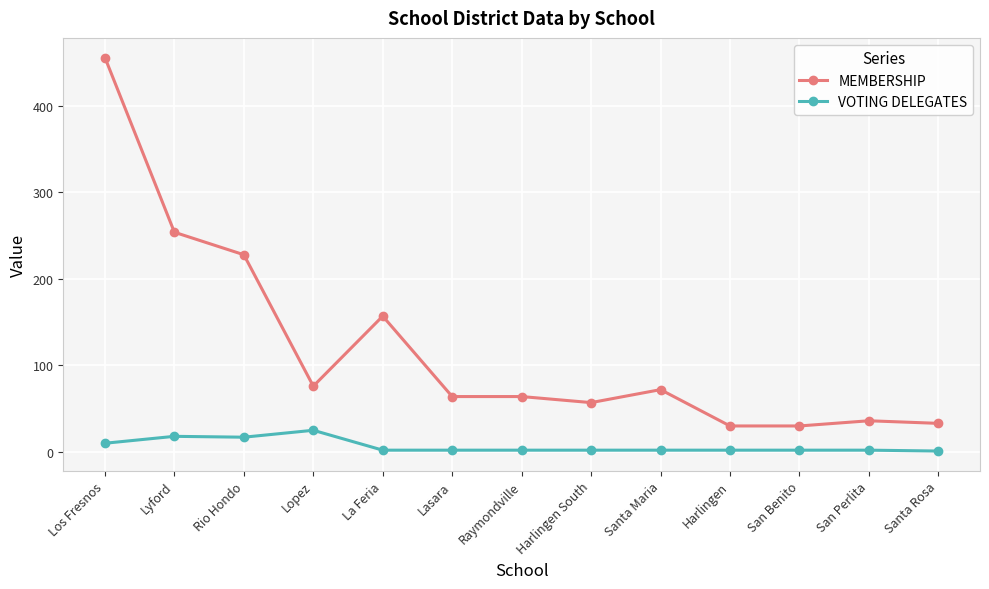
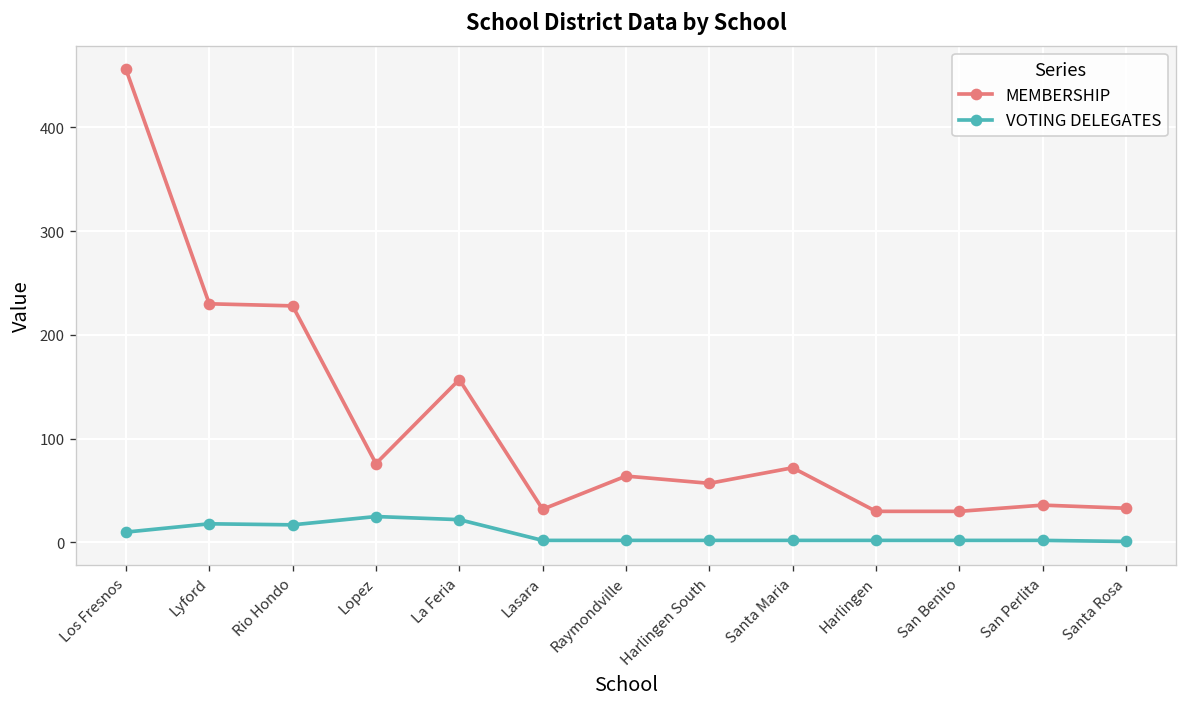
  {
    "MEMBERSHIP": {
      "Los Fresnos": 460,
-     "Lyford": 250,
+     "Lyford": 230,
      "Rio Hondo": 230,
      "Lopez": 80,
      "La Feria": 160,
-     "Lasara": 60,
+     "Lasara": 30,
      "Raymondville": 60,
      "Harlingen South": 60,
      "Santa Maria": 70,
      "Harlingen": 30,
      "San Benito": 30,
      "San Perlita": 40,
      "Santa Rosa": 30
    },
    "VOTING DELEGATES": {
      "Los Fresnos": 10,
      "Lyford": 20,
      "Rio Hondo": 20,
      "Lopez": 30,
-     "La Feria": 0,
+     "La Feria": 20,
      "Lasara": 0,
      "Raymondville": 0,
      "Harlingen South": 0,
      "Santa Maria": 0,
      "Harlingen": 0,
      "San Benito": 0,
      "San Perlita": 0,
      "Santa Rosa": 0
    }
  }
